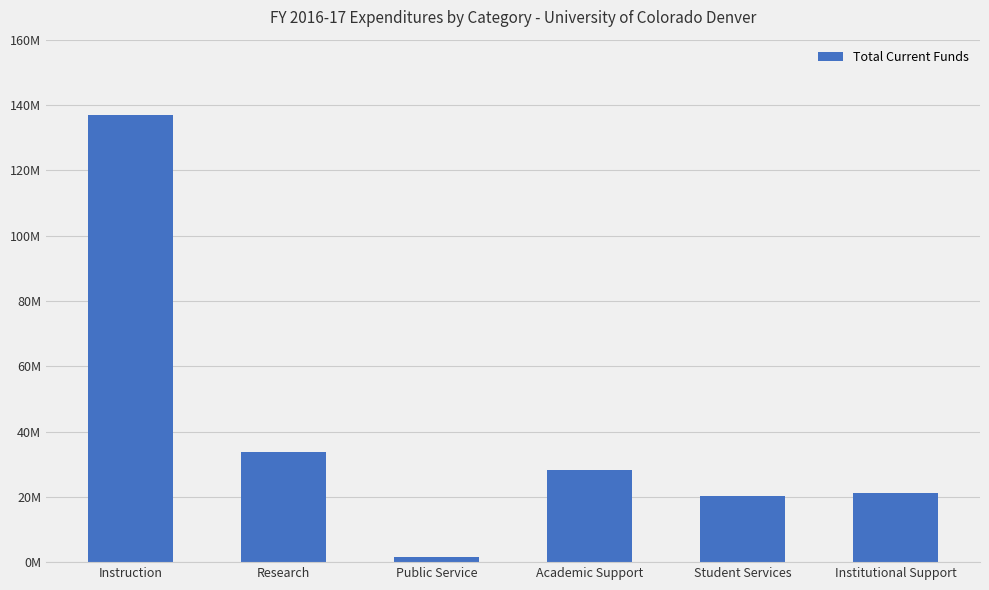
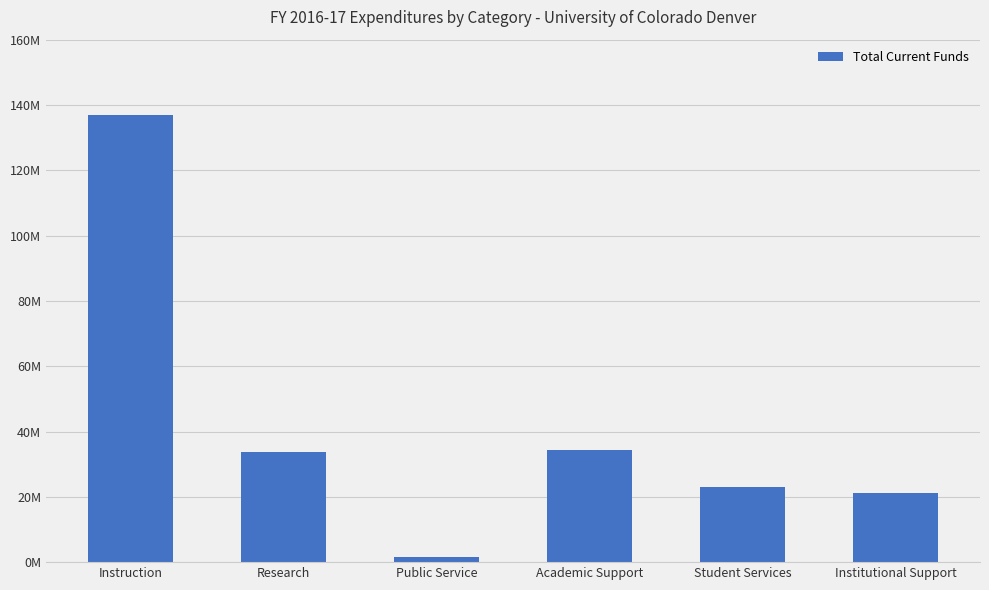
  {
    "Instruction": 137000000,
    "Research": 34000000,
    "Public Service": 2000000,
-   "Academic Support": 28000000,
-   "Student Services": 20000000,
+   "Academic Support": 34000000,
+   "Student Services": 23000000,
    "Institutional Support": 21000000
  }
